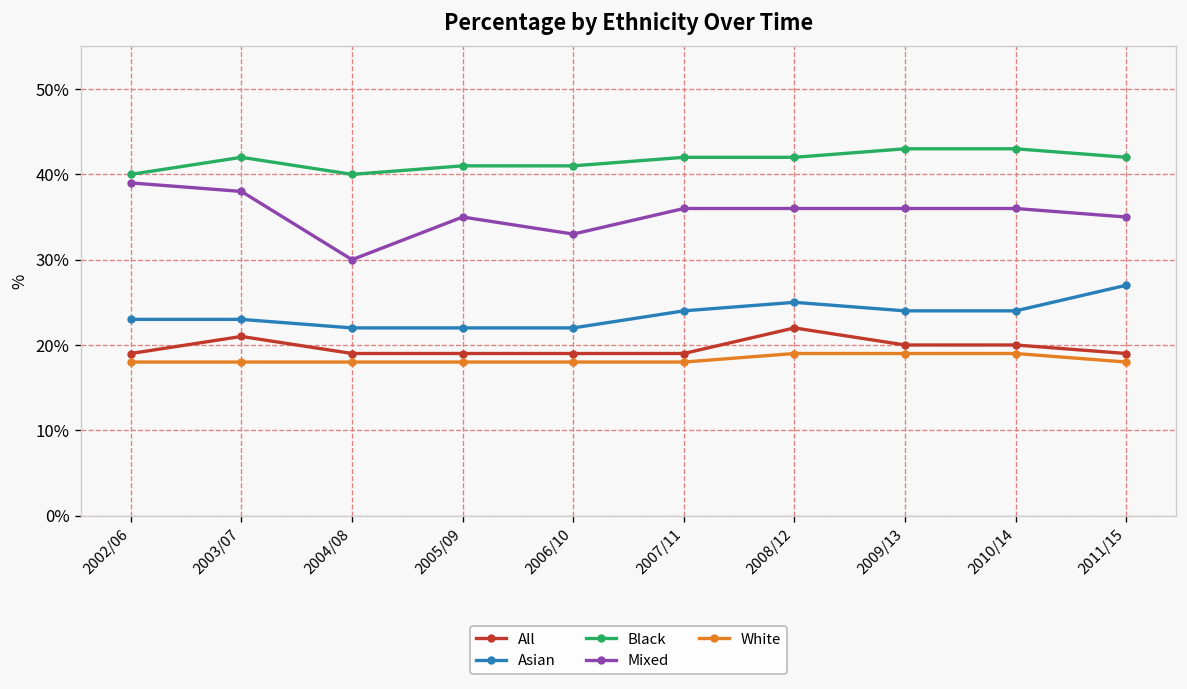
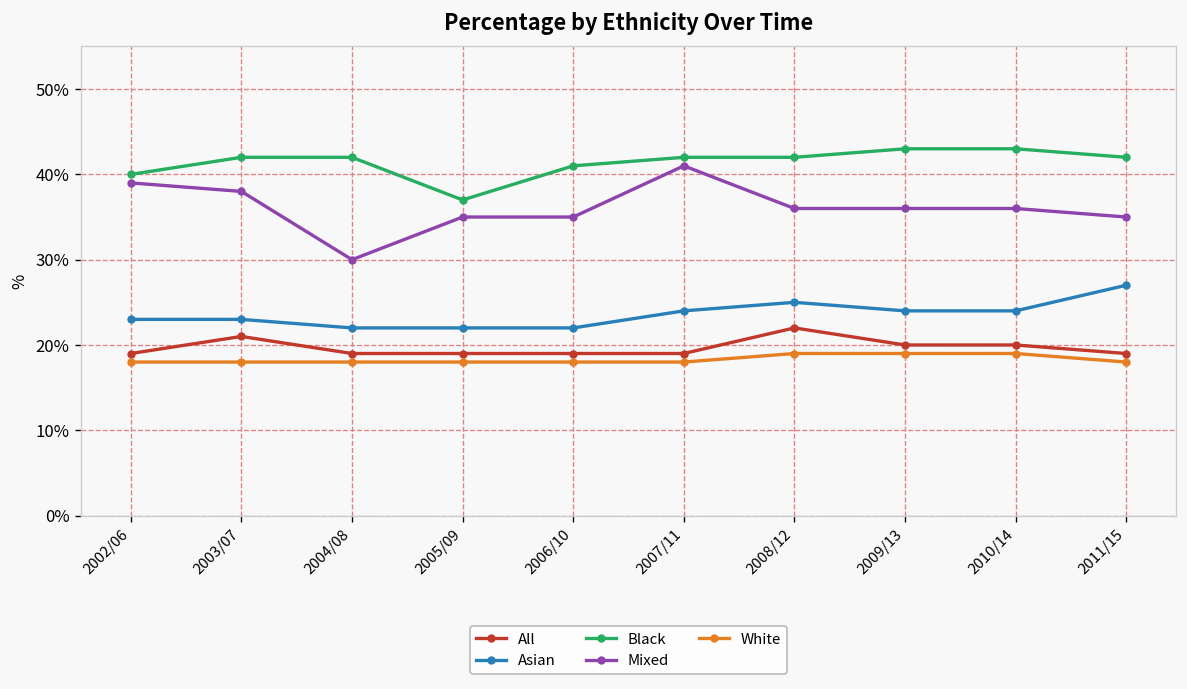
  {
    "All": {
      "2002/06": "19%",
      "2003/07": "21%",
      "2004/08": "19%",
      "2005/09": "19%",
      "2006/10": "19%",
      "2007/11": "19%",
      "2008/12": "22%",
      "2009/13": "20%",
      "2010/14": "20%",
      "2011/15": "19%"
    },
    "Asian": {
      "2002/06": "23%",
      "2003/07": "23%",
      "2004/08": "22%",
      "2005/09": "22%",
      "2006/10": "22%",
      "2007/11": "24%",
      "2008/12": "25%",
      "2009/13": "24%",
      "2010/14": "24%",
      "2011/15": "27%"
    },
    "Black": {
      "2002/06": "40%",
      "2003/07": "42%",
-     "2004/08": "40%",
-     "2005/09": "41%",
+     "2004/08": "42%",
+     "2005/09": "37%",
      "2006/10": "41%",
      "2007/11": "42%",
      "2008/12": "42%",
      "2009/13": "43%",
      "2010/14": "43%",
      "2011/15": "42%"
    },
    "Mixed": {
      "2002/06": "39%",
      "2003/07": "38%",
      "2004/08": "30%",
      "2005/09": "35%",
-     "2006/10": "33%",
-     "2007/11": "36%",
+     "2006/10": "35%",
+     "2007/11": "41%",
      "2008/12": "36%",
      "2009/13": "36%",
      "2010/14": "36%",
      "2011/15": "35%"
    },
    "White": {
      "2002/06": "18%",
      "2003/07": "18%",
      "2004/08": "18%",
      "2005/09": "18%",
      "2006/10": "18%",
      "2007/11": "18%",
      "2008/12": "19%",
      "2009/13": "19%",
      "2010/14": "19%",
      "2011/15": "18%"
    }
  }
